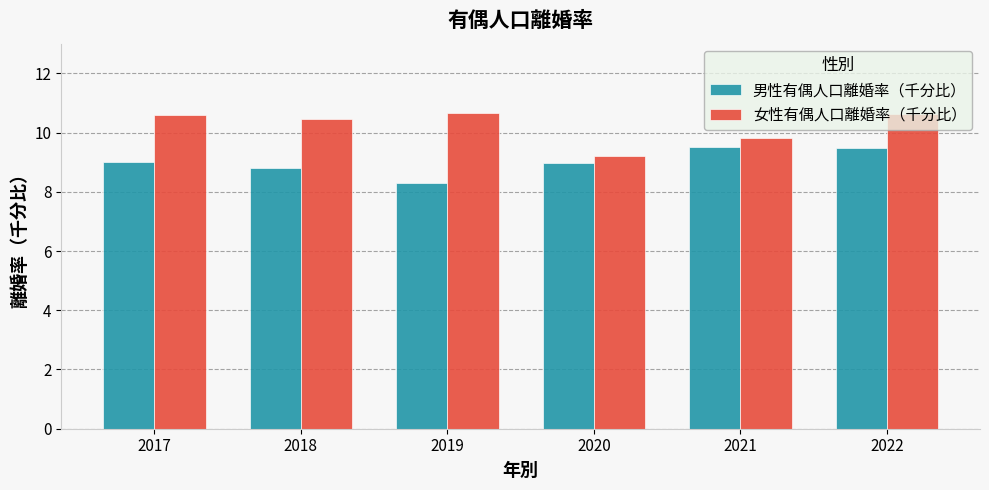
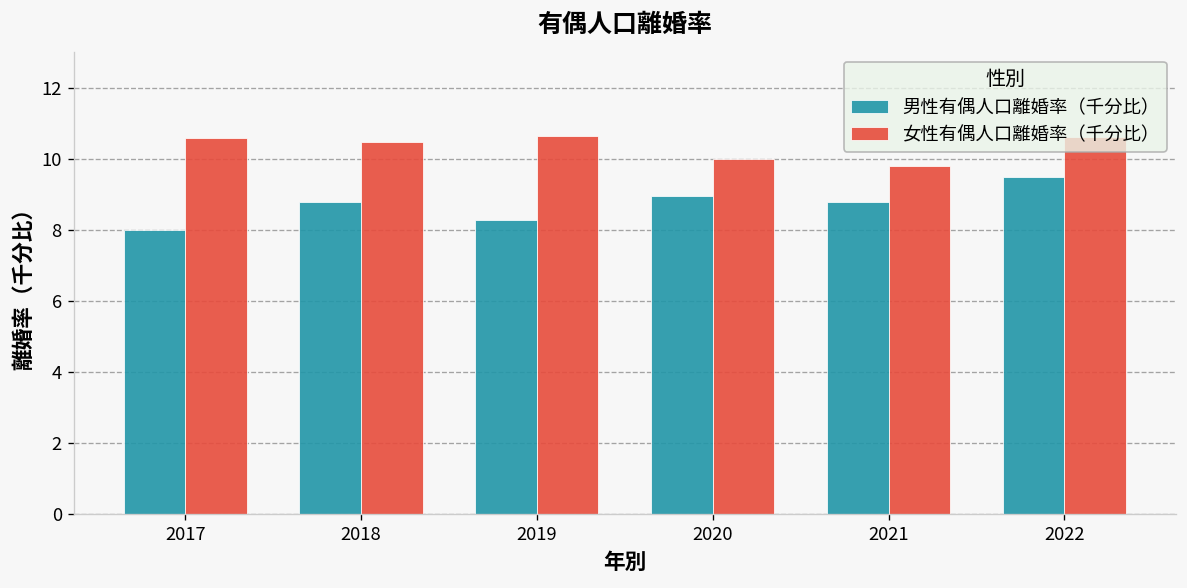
  {
    "男性有偶人口離婚率（千分比）": {
-     "2017": 9,
+     "2017": 8,
      "2018": 8.8,
      "2019": 8.3,
      "2020": 9.0,
-     "2021": 9.5,
+     "2021": 8.8,
      "2022": 9.5
    },
    "女性有偶人口離婚率（千分比）": {
      "2017": 10.6,
      "2018": 10.5,
      "2019": 10.7,
-     "2020": 9.2,
+     "2020": 10.0,
      "2021": 9.8
    }
  }
